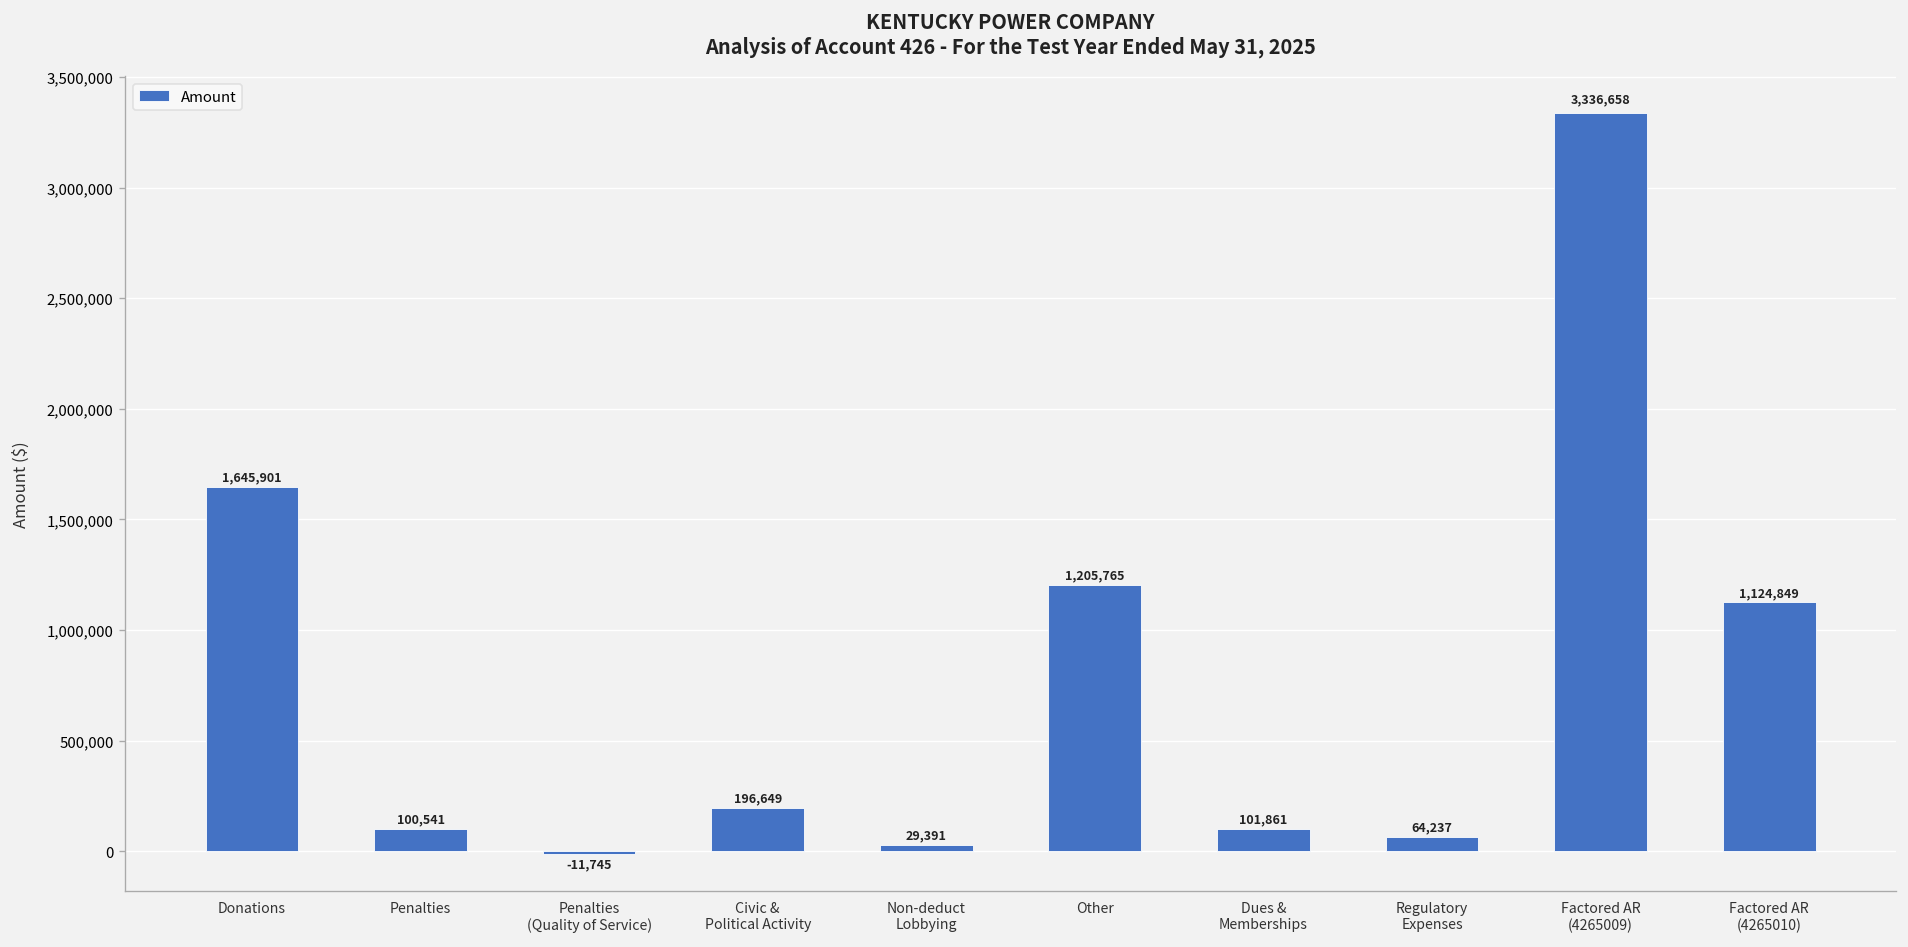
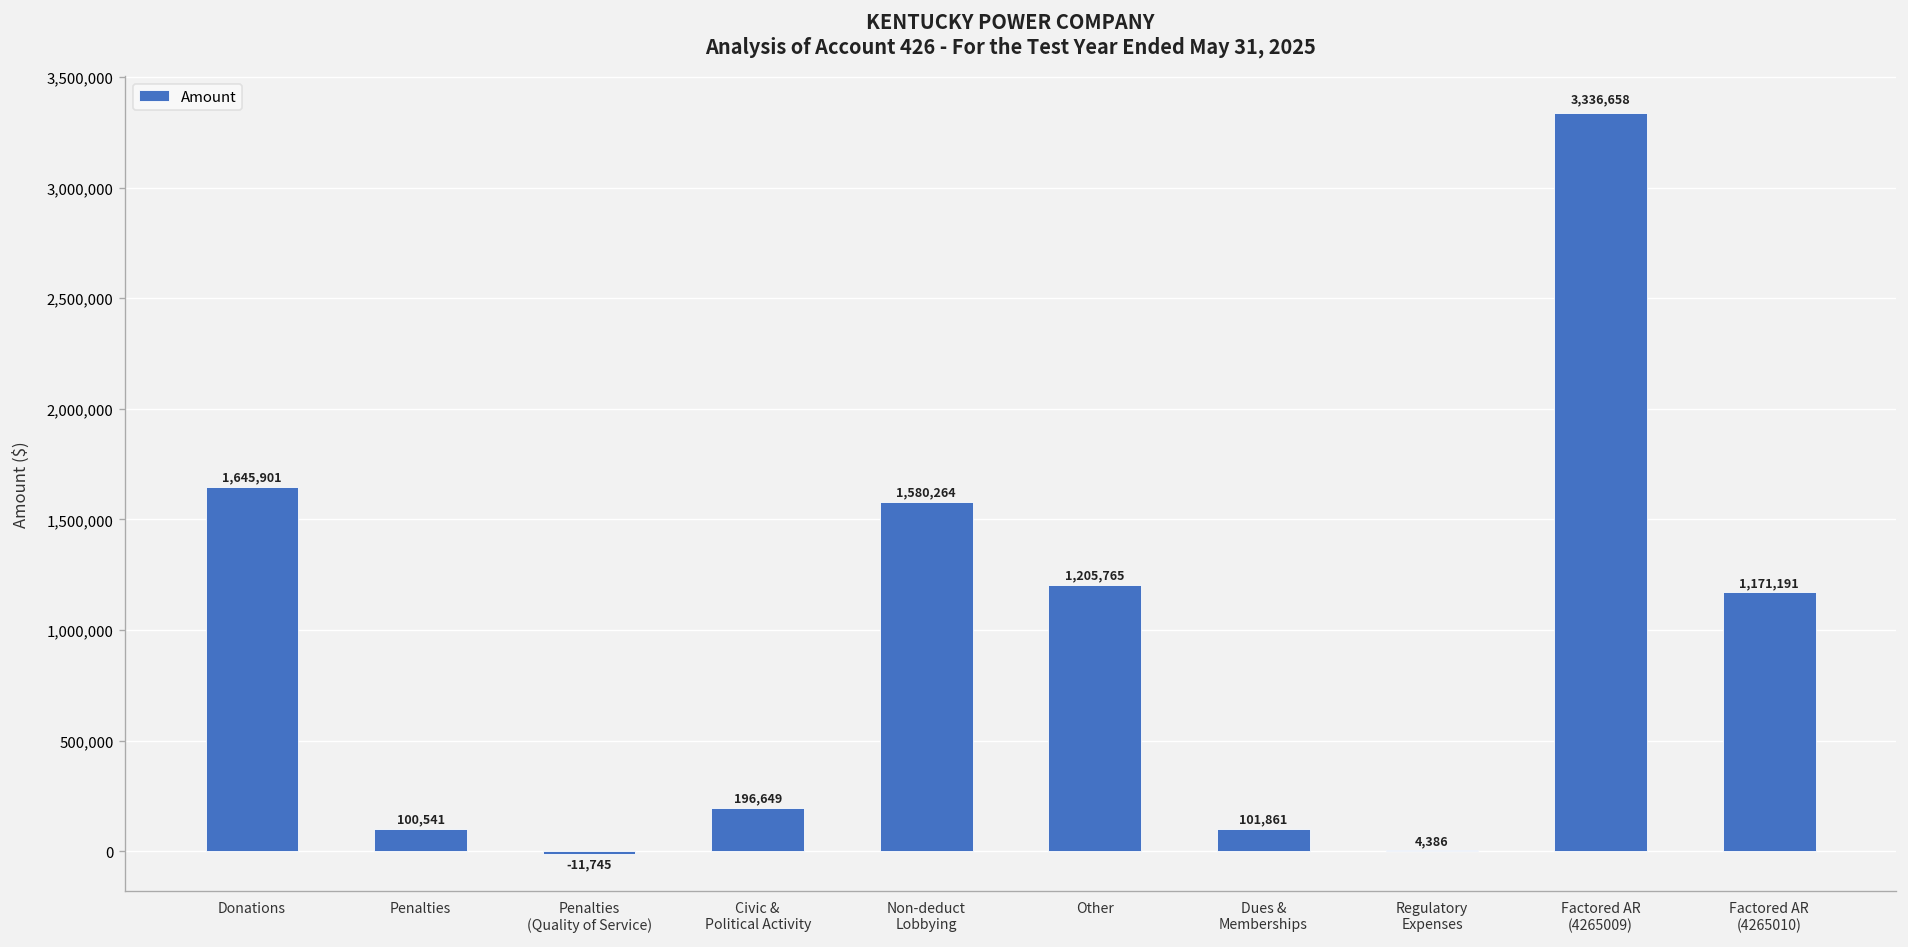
  {
    "Donations": "1,645,901",
    "Penalties": "100,541",
    "Penalties (Quality of Service)": "-11,745",
    "Civic & Political Activity": "196,649",
-   "Non-deduct Lobbying": "29,391",
+   "Non-deduct Lobbying": "1,580,264",
    "Other": "1,205,765",
    "Dues & Memberships": "101,861",
-   "Regulatory Expenses": "64,237",
+   "Regulatory Expenses": "4,386",
    "Factored AR (4265009)": "3,336,658",
-   "Factored AR (4265010)": "1,124,849"
+   "Factored AR (4265010)": "1,171,191"
  }
